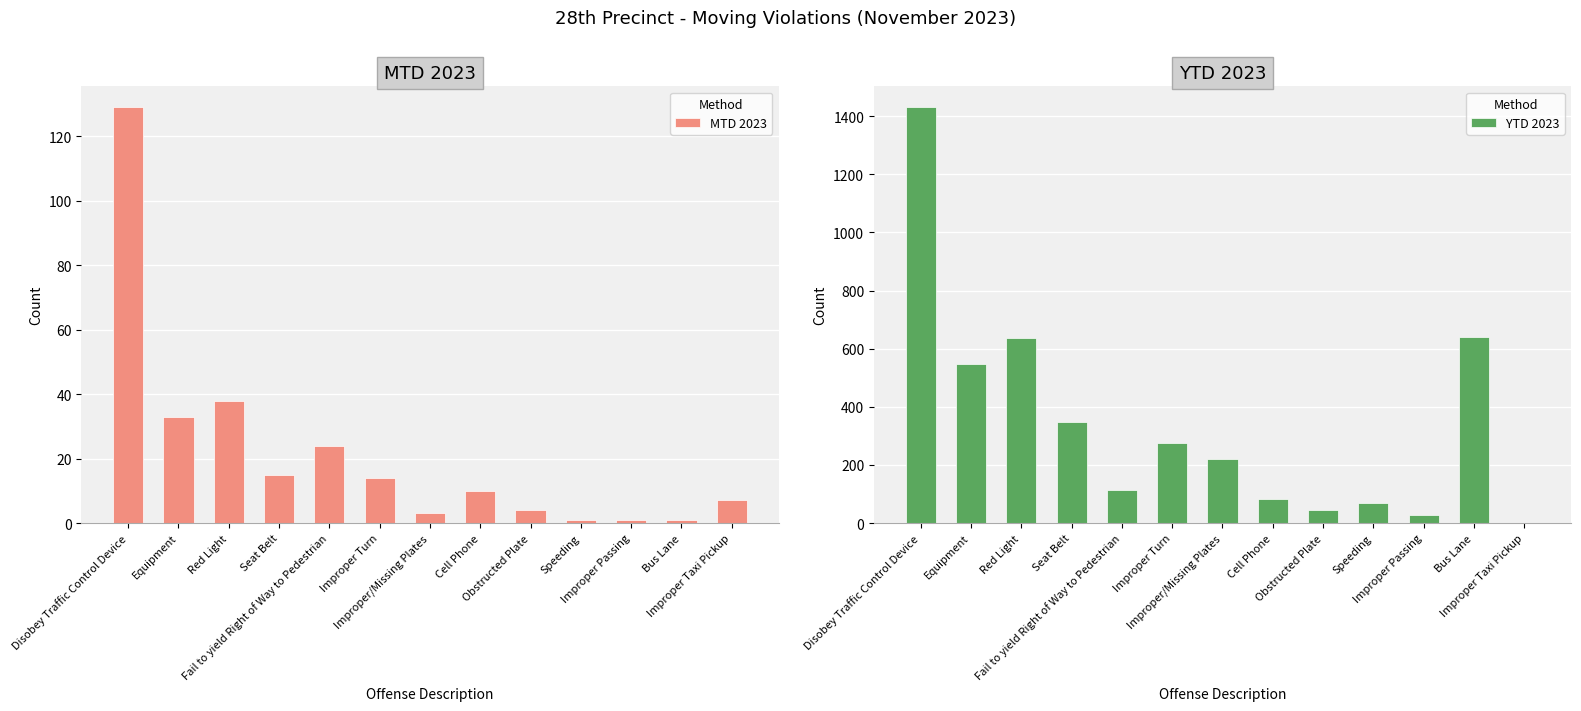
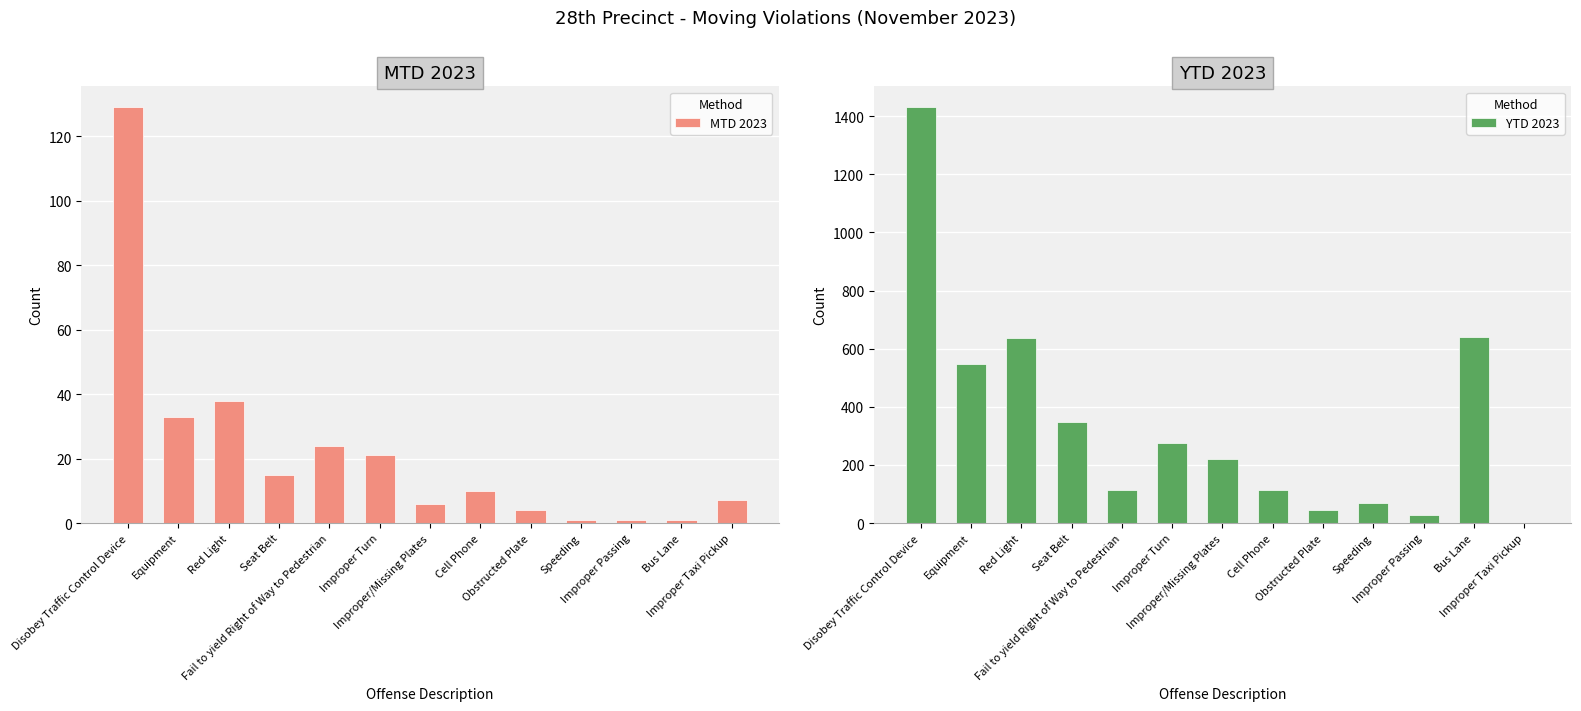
  {
    "MTD 2023": {
      "Disobey Traffic Control Device": 129,
      "Equipment": 33,
      "Red Light": 38,
      "Seat Belt": 15,
      "Fail to yield Right of Way to Pedestrian": 24,
-     "Improper Turn": 14,
-     "Improper/Missing Plates": 3,
+     "Improper Turn": 21,
+     "Improper/Missing Plates": 6,
      "Cell Phone": 10,
      "Obstructed Plate": 4,
      "Speeding": 1,
      "Improper Passing": 1,
      "Bus Lane": 1,
      "Improper Taxi Pickup": 7
    },
    "YTD 2023": {
      "Disobey Traffic Control Device": 1430,
      "Equipment": 550,
      "Red Light": 640,
      "Seat Belt": 350,
      "Fail to yield Right of Way to Pedestrian": 120,
      "Improper Turn": 280,
      "Improper/Missing Plates": 220,
-     "Cell Phone": 80,
+     "Cell Phone": 110,
      "Obstructed Plate": 50,
      "Speeding": 70,
      "Improper Passing": 30,
      "Bus Lane": 640,
      "Improper Taxi Pickup": 0
    }
  }
